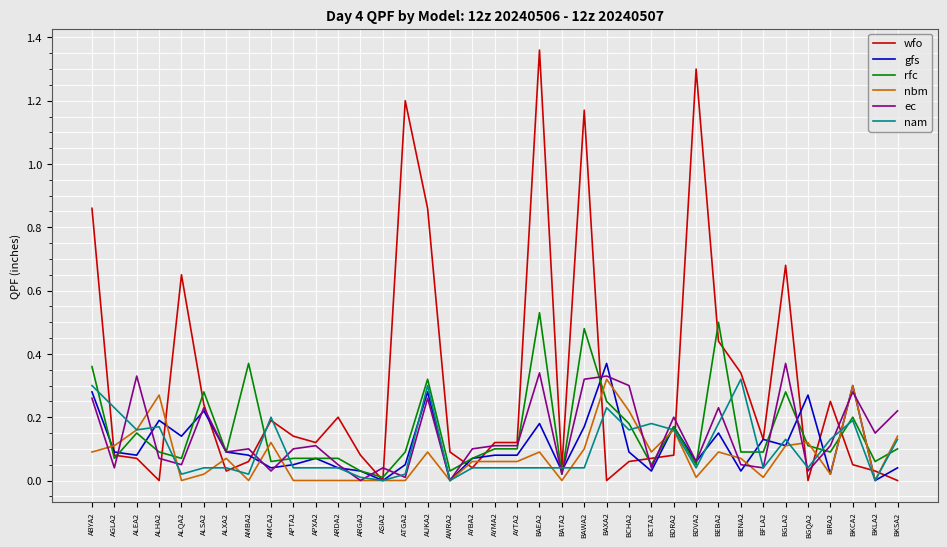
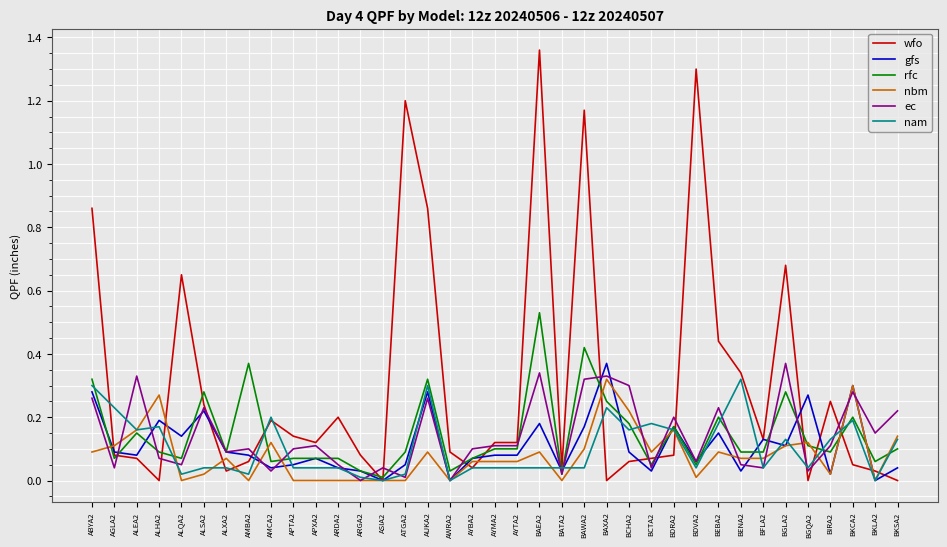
  {
    "wfo": {
      "ABYA2": 0.86,
      "AGLA2": 0.08,
      "ALEA2": 0.07,
      "ALHA2": 0.00,
      "ALQA2": 0.65,
      "ALSA2": 0.24,
      "ALXA2": 0.03,
      "AMBA2": 0.06,
      "AMCA2": 0.19,
      "APTA2": 0.14,
      "APXA2": 0.12,
      "ARDA2": 0.20,
      "ARGA2": 0.08,
      "ATGA2": 1.20,
      "AUKA2": 0.86,
      "AWRA2": 0.09,
      "AYMA2": 0.12,
      "AYTA2": 0.12,
      "BAEA2": 1.36,
      "BAWA2": 1.17,
      "BAXA2": 0.00,
      "BCHA2": 0.06,
      "BCTA2": 0.07,
      "BDRA2": 0.08,
      "BDVA2": 1.30,
      "BEBA2": 0.44,
      "BENA2": 0.34,
      "BGLA2": 0.68,
      "BGQA2": 0.00,
      "BIRA2": 0.25,
      "BKCA2": 0.05,
      "BKLA2": 0.03,
      "BKSA2": 0.00
    },
    "gfs": {
      "ABYA2": 0.28,
      "AGLA2": 0.09,
      "ALEA2": 0.08,
      "ALHA2": 0.19,
      "ALQA2": 0.14,
      "ALSA2": 0.22,
      "AMBA2": 0.08,
      "AMCA2": 0.04,
      "APTA2": 0.05,
      "ATGA2": 0.05,
      "AUKA2": 0.28,
      "AYMA2": 0.08,
      "AYTA2": 0.08,
      "BAEA2": 0.18,
      "BATA2": 0.03,
      "BAWA2": 0.17,
      "BAXA2": 0.37,
      "BCHA2": 0.09,
      "BCTA2": 0.03,
      "BEBA2": 0.15,
      "BENA2": 0.03,
      "BGQA2": 0.27,
      "BKSA2": 0.04
    },
    "rfc": {
-     "ABYA2": 0.36,
+     "ABYA2": 0.32,
      "AGLA2": 0.07,
      "ALEA2": 0.15,
      "ALHA2": 0.09,
      "ALQA2": 0.07,
      "ALSA2": 0.28,
      "AMBA2": 0.37,
      "AMCA2": 0.06,
      "APTA2": 0.07,
      "ARDA2": 0.07,
      "ASIA2": 0.01,
      "ATGA2": 0.09,
      "AUKA2": 0.32,
      "AWRA2": 0.03,
      "AYMA2": 0.10,
      "AYTA2": 0.10,
      "BAEA2": 0.53,
-     "BAWA2": 0.48,
+     "BAWA2": 0.42,
      "BAXA2": 0.25,
      "BCHA2": 0.18,
      "BCTA2": 0.05,
      "BDVA2": 0.05,
-     "BEBA2": 0.5,
+     "BEBA2": 0.2,
      "BENA2": 0.09,
      "BFLA2": 0.09,
      "BGLA2": 0.28,
      "BGQA2": 0.11,
      "BIRA2": 0.09,
      "BKCA2": 0.20,
      "BKLA2": 0.06,
      "BKSA2": 0.10
    },
    "nbm": {
      "ABYA2": 0.09,
      "AGLA2": 0.11,
      "ALHA2": 0.27,
      "ALQA2": 0.00,
      "ALSA2": 0.02,
      "ALXA2": 0.07,
      "AMBA2": 0.00,
      "AMCA2": 0.12,
      "APTA2": 0.00,
      "APXA2": 0.00,
      "ARDA2": 0.00,
      "ATGA2": 0.00,
      "AUKA2": 0.09,
      "AYBA2": 0.06,
      "AYMA2": 0.06,
      "AYTA2": 0.06,
      "BAEA2": 0.09,
      "BATA2": 0.00,
      "BAWA2": 0.10,
      "BAXA2": 0.32,
      "BCHA2": 0.22,
      "BCTA2": 0.09,
      "BDVA2": 0.01,
      "BEBA2": 0.09,
      "BENA2": 0.07,
-     "BFLA2": 0.01,
+     "BFLA2": 0.07,
      "BGQA2": 0.12,
      "BKSA2": 0.14
    },
    "ec": {
      "ABYA2": 0.26,
      "AGLA2": 0.04,
      "ALEA2": 0.33,
      "ALHA2": 0.07,
      "ALQA2": 0.05,
      "ALSA2": 0.23,
      "AMBA2": 0.10,
      "AMCA2": 0.03,
      "APTA2": 0.10,
      "APXA2": 0.11,
      "ARDA2": 0.05,
      "ASIA2": 0.04,
      "ATGA2": 0.01,
      "AUKA2": 0.26,
      "AYBA2": 0.10,
      "AYMA2": 0.11,
      "AYTA2": 0.11,
      "BAEA2": 0.34,
      "BAWA2": 0.32,
      "BAXA2": 0.33,
      "BCHA2": 0.30,
      "BCTA2": 0.04,
      "BDRA2": 0.20,
      "BEBA2": 0.23,
      "BENA2": 0.05,
      "BGLA2": 0.37,
      "BGQA2": 0.03,
      "BIRA2": 0.11,
      "BKCA2": 0.28,
      "BKLA2": 0.15,
      "BKSA2": 0.22
    },
    "nam": {
      "ABYA2": 0.30,
      "AGLA2": 0.23,
      "ALHA2": 0.17,
      "ALQA2": 0.02,
      "ALSA2": 0.04,
      "ALXA2": 0.04,
      "AMBA2": 0.02,
      "AMCA2": 0.20,
      "APTA2": 0.04,
      "APXA2": 0.04,
      "ARGA2": 0.01,
      "ATGA2": 0.02,
      "AUKA2": 0.30,
      "AYMA2": 0.04,
      "AYTA2": 0.04,
      "BAEA2": 0.04,
      "BAWA2": 0.04,
      "BAXA2": 0.23,
      "BCHA2": 0.16,
      "BCTA2": 0.18,
      "BDVA2": 0.04,
      "BEBA2": 0.18,
      "BENA2": 0.32,
      "BGLA2": 0.13,
      "BGQA2": 0.04,
      "BIRA2": 0.13,
      "BKCA2": 0.19,
      "BKSA2": 0.13
    }
  }
